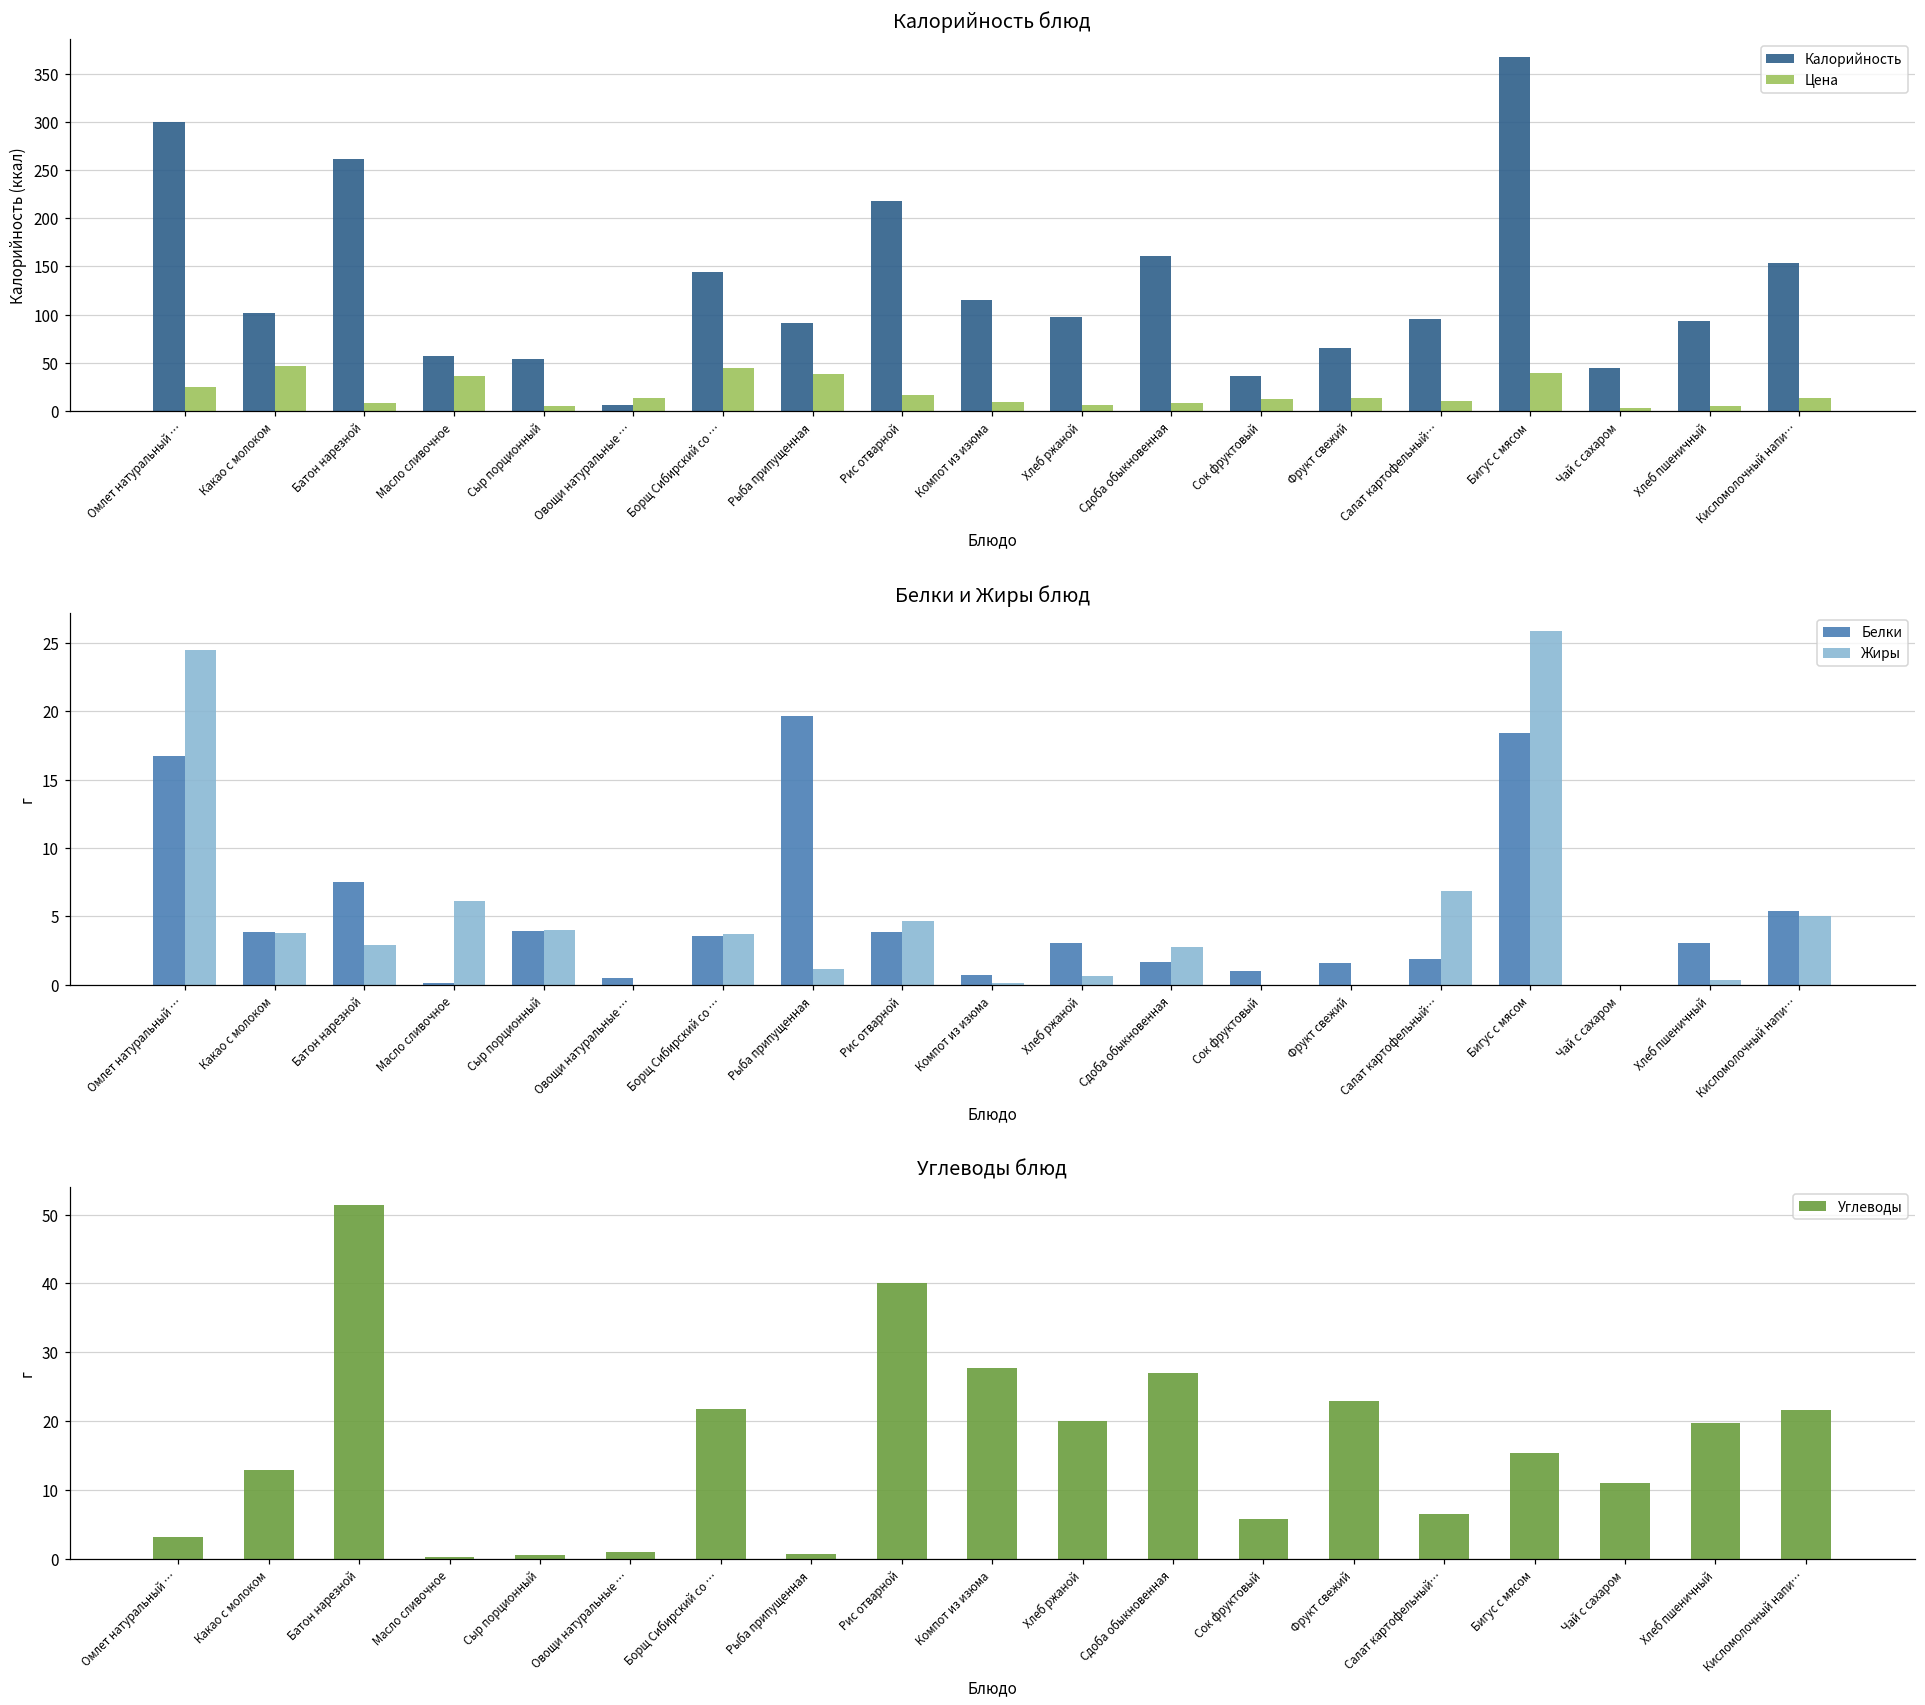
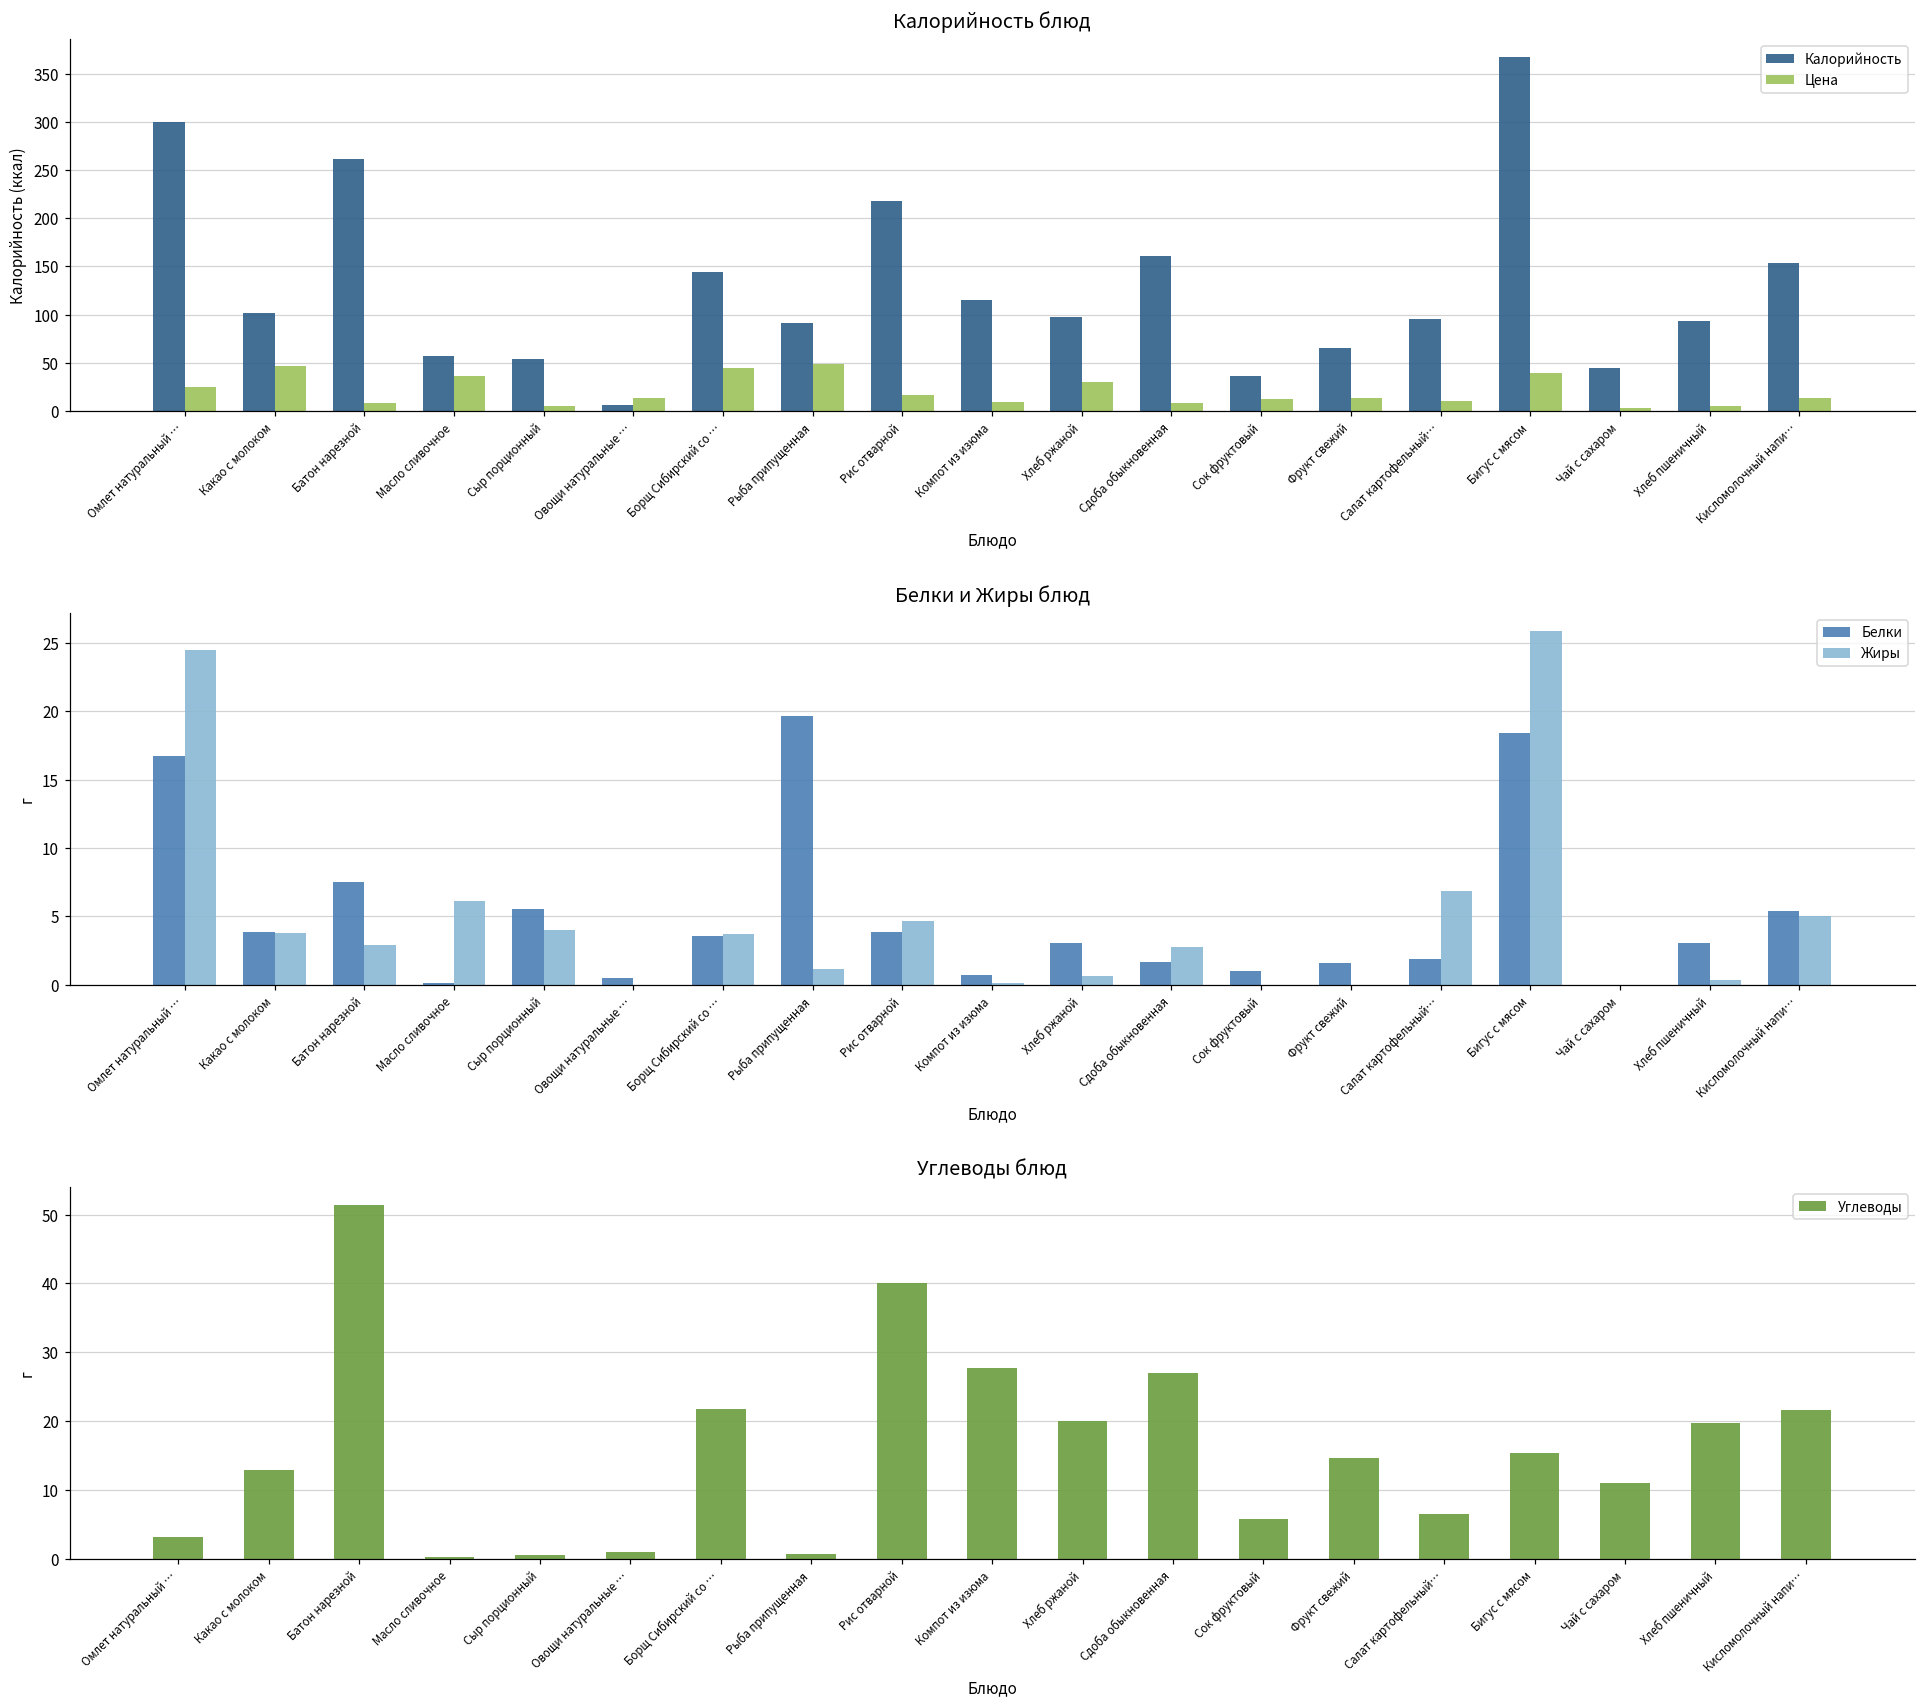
  {
    "Калорийность блюд": {
      "Калорийность": {
        "Омлет натуральный …": 300,
        "Какао с молоком": 100,
        "Батон нарезной": 260,
        "Масло сливочное": 60,
        "Сыр порционный": 50,
        "Овощи натуральные …": 10,
        "Борщ Сибирский со …": 140,
        "Рыба припущенная": 90,
        "Рис отварной": 220,
        "Компот из изюма": 120,
        "Хлеб ржаной": 100,
        "Сдоба обыкновенная": 160,
        "Сок фруктовый": 40,
        "Фрукт свежий": 60,
        "Салат картофельный…": 100,
        "Бигус с мясом": 370,
        "Чай с сахаром": 40,
        "Хлеб пшеничный": 90,
        "Кисломолочный напи…": 150
      },
      "Цена": {
        "Омлет натуральный …": 20,
        "Какао с молоком": 50,
        "Батон нарезной": 10,
        "Масло сливочное": 40,
        "Сыр порционный": 0,
        "Овощи натуральные …": 10,
        "Борщ Сибирский со …": 40,
-       "Рыба припущенная": 40,
+       "Рыба припущенная": 50,
        "Рис отварной": 20,
        "Компот из изюма": 10,
-       "Хлеб ржаной": 10,
+       "Хлеб ржаной": 30,
        "Сдоба обыкновенная": 10,
        "Сок фруктовый": 10,
        "Фрукт свежий": 10,
        "Салат картофельный…": 10,
        "Бигус с мясом": 40,
        "Чай с сахаром": 0,
        "Хлеб пшеничный": 10,
        "Кисломолочный напи…": 10
      }
    },
    "Белки и Жиры блюд": {
      "Белки": {
        "Омлет натуральный …": 16.7,
        "Какао с молоком": 3.9,
        "Батон нарезной": 7.5,
-       "Сыр порционный": 3.9,
+       "Сыр порционный": 5.5,
        "Овощи натуральные …": 0.5,
        "Борщ Сибирский со …": 3.5,
        "Рыба припущенная": 19.7,
        "Рис отварной": 3.9,
        "Компот из изюма": 0.7,
        "Хлеб ржаной": 3.1,
        "Сдоба обыкновенная": 1.7,
        "Сок фруктовый": 1.0,
        "Фрукт свежий": 1.6,
        "Салат картофельный…": 1.9,
        "Бигус с мясом": 18.4,
        "Чай с сахаром": 0.0,
        "Хлеб пшеничный": 3.0,
        "Кисломолочный напи…": 5.4
      },
      "Жиры": {
        "Омлет натуральный …": 24.5,
        "Какао с молоком": 3.8,
        "Батон нарезной": 2.9,
        "Масло сливочное": 6.2,
        "Сыр порционный": 4.0,
        "Овощи натуральные …": 0.0,
        "Борщ Сибирский со …": 3.7,
        "Рыба припущенная": 1.1,
        "Рис отварной": 4.7,
        "Хлеб ржаной": 0.6,
        "Сдоба обыкновенная": 2.8,
        "Сок фруктовый": 0.0,
        "Фрукт свежий": 0.0,
        "Салат картофельный…": 6.9,
        "Бигус с мясом": 25.9,
        "Чай с сахаром": 0.0,
        "Хлеб пшеничный": 0.3,
        "Кисломолочный напи…": 5.0
      }
    },
    "Углеводы блюд": {
      "Омлет натуральный …": 3,
      "Какао с молоком": 13,
      "Батон нарезной": 51,
      "Сыр порционный": 1,
      "Овощи натуральные …": 1,
      "Борщ Сибирский со …": 22,
      "Рыба припущенная": 1,
      "Рис отварной": 40,
      "Компот из изюма": 28,
      "Хлеб ржаной": 20,
      "Сдоба обыкновенная": 27,
      "Сок фруктовый": 6,
-     "Фрукт свежий": 23,
+     "Фрукт свежий": 15,
      "Салат картофельный…": 7,
      "Бигус с мясом": 15,
      "Чай с сахаром": 11,
      "Хлеб пшеничный": 20,
      "Кисломолочный напи…": 22
    }
  }
